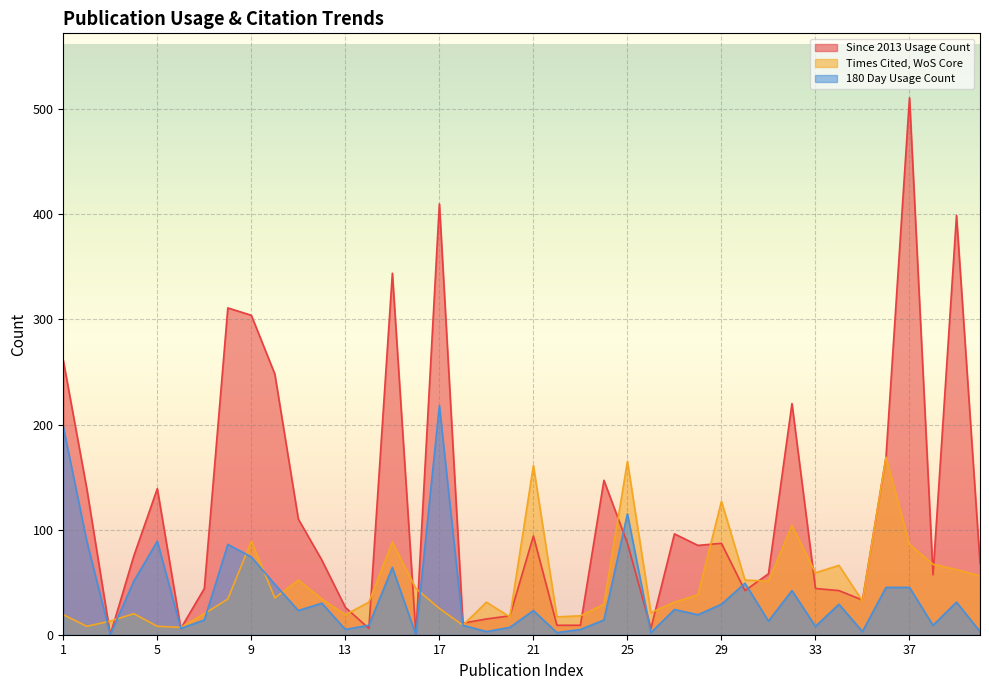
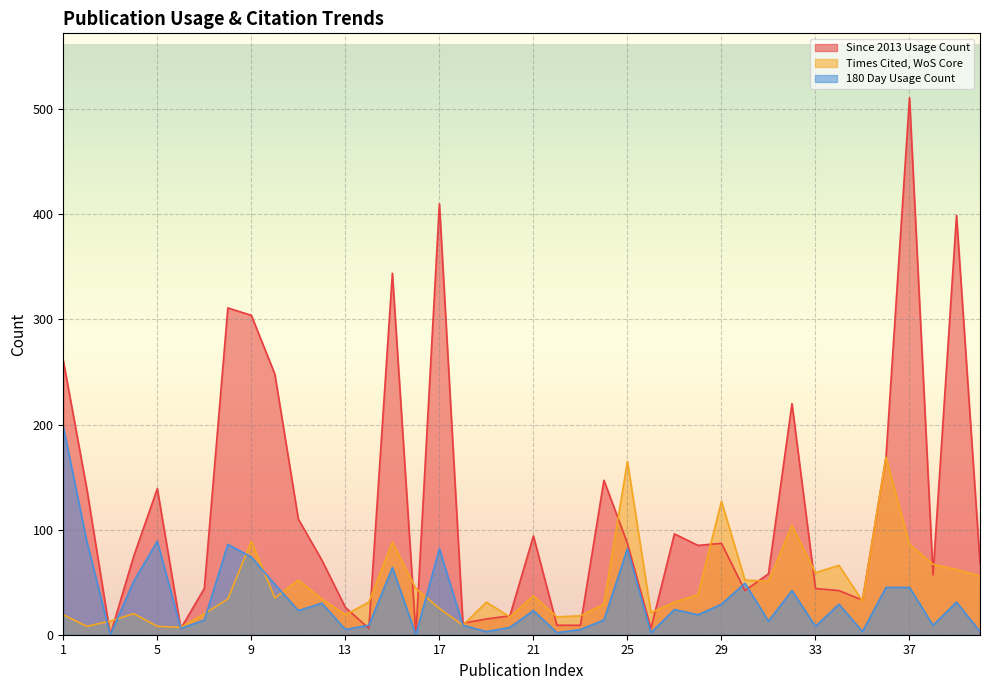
  {
    "Since 2013 Usage Count": {
      "1": 261,
      "5": 139,
      "9": 304,
      "13": 26,
      "17": 410,
      "21": 94,
      "25": 87,
      "29": 87,
      "33": 44,
      "37": 511
    },
    "Times Cited, WoS Core": {
      "1": 19,
      "5": 8,
      "9": 89,
      "13": 19,
      "17": 25,
-     "21": 161,
+     "21": 37,
      "25": 165,
      "29": 127,
      "33": 59,
      "37": 86
    },
    "180 Day Usage Count": {
      "1": 198,
      "5": 89,
      "9": 74,
      "13": 5,
-     "17": 218,
+     "17": 82,
      "21": 23,
-     "25": 115,
+     "25": 82,
      "29": 29,
      "33": 8,
      "37": 45
    }
  }
